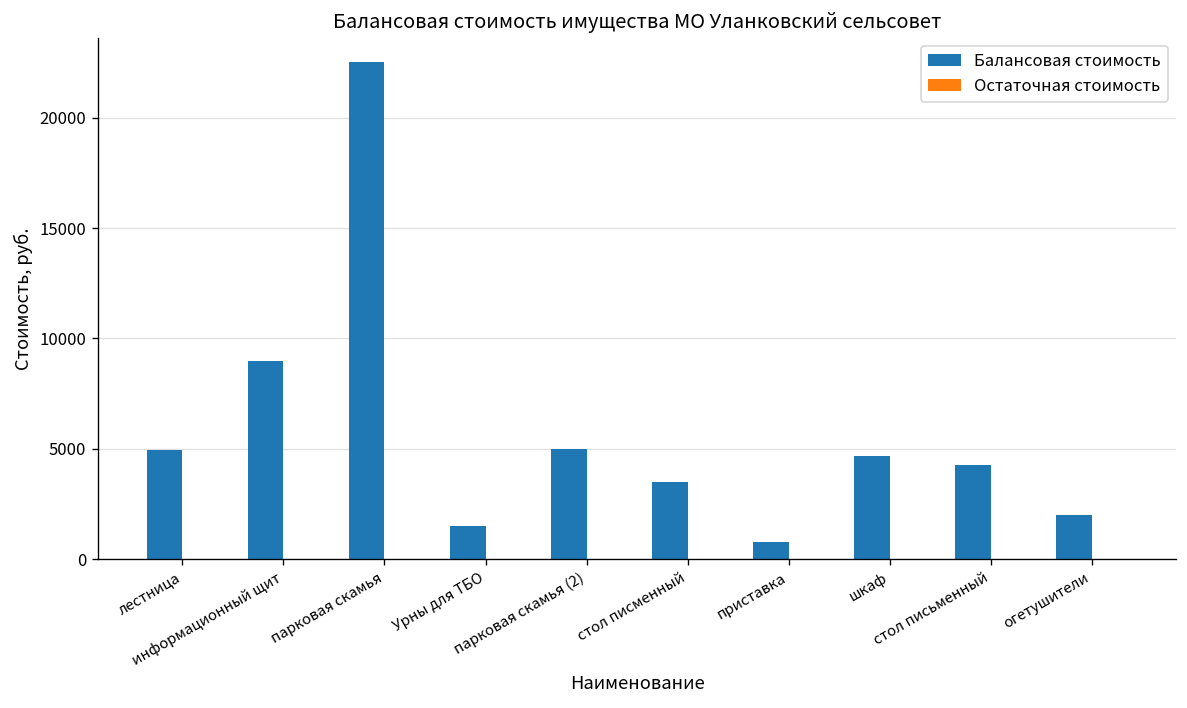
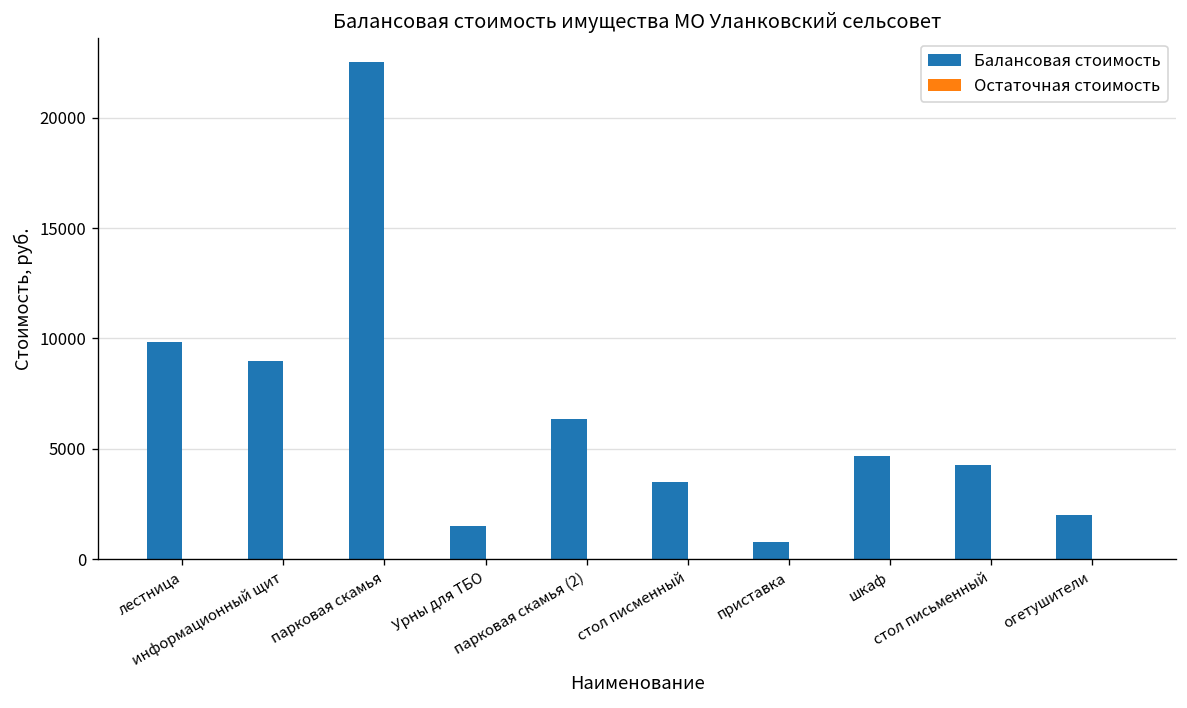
  {
    "Балансовая стоимость": {
-     "лестница": 4900,
+     "лестница": 9800,
      "информационный щит": 9000,
      "парковая скамья": 22500,
      "Урны для ТБО": 1500,
-     "парковая скамья (2)": 5000,
+     "парковая скамья (2)": 6300,
      "стол писменный": 3500,
      "приставка": 800,
      "шкаф": 4700,
      "стол письменный": 4200,
      "огетушители": 2000
    },
    "Остаточная стоимость": {
      "лестница": 0,
      "информационный щит": 0,
      "парковая скамья": 0,
      "Урны для ТБО": 0,
      "парковая скамья (2)": 0,
      "стол писменный": 0,
      "приставка": 0,
      "шкаф": 0,
      "стол письменный": 0,
      "огетушители": 0
    }
  }
